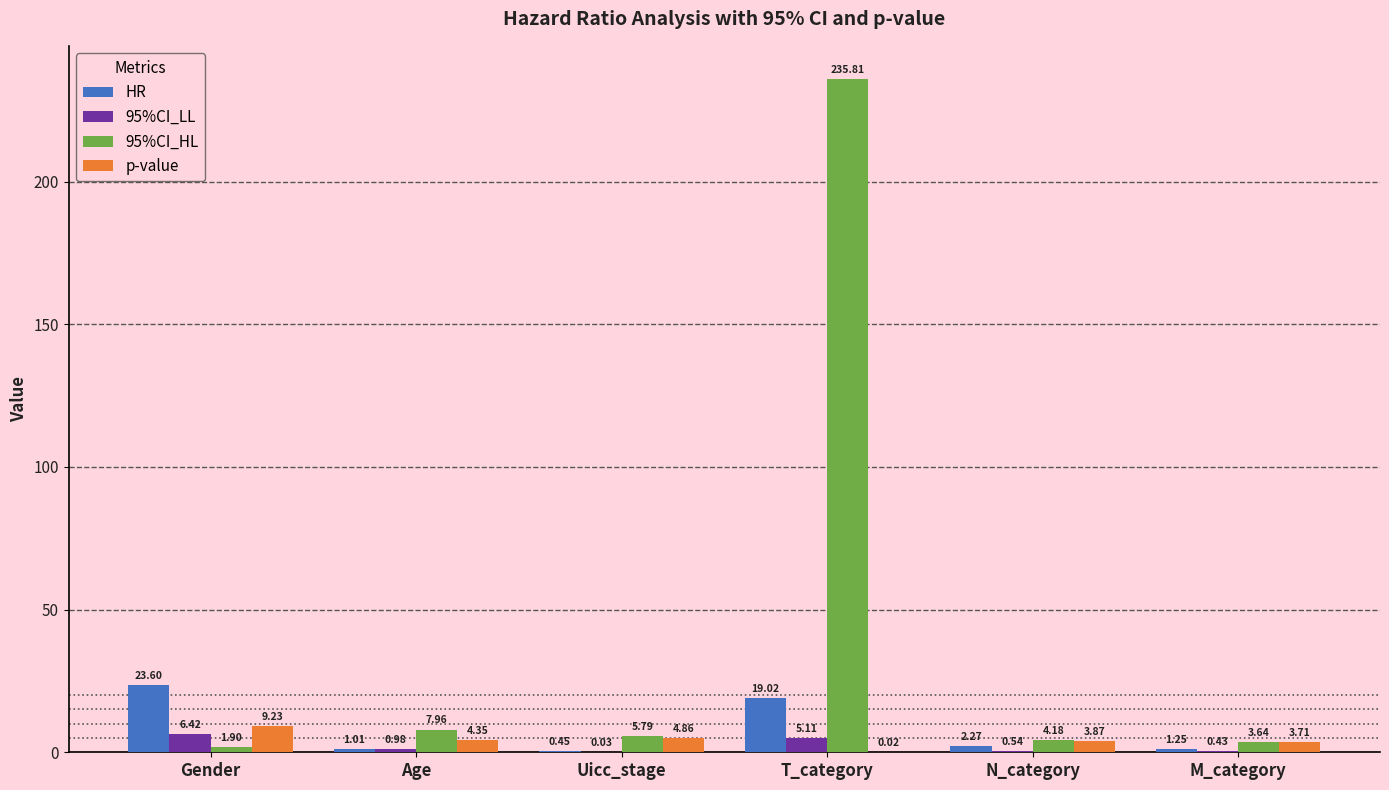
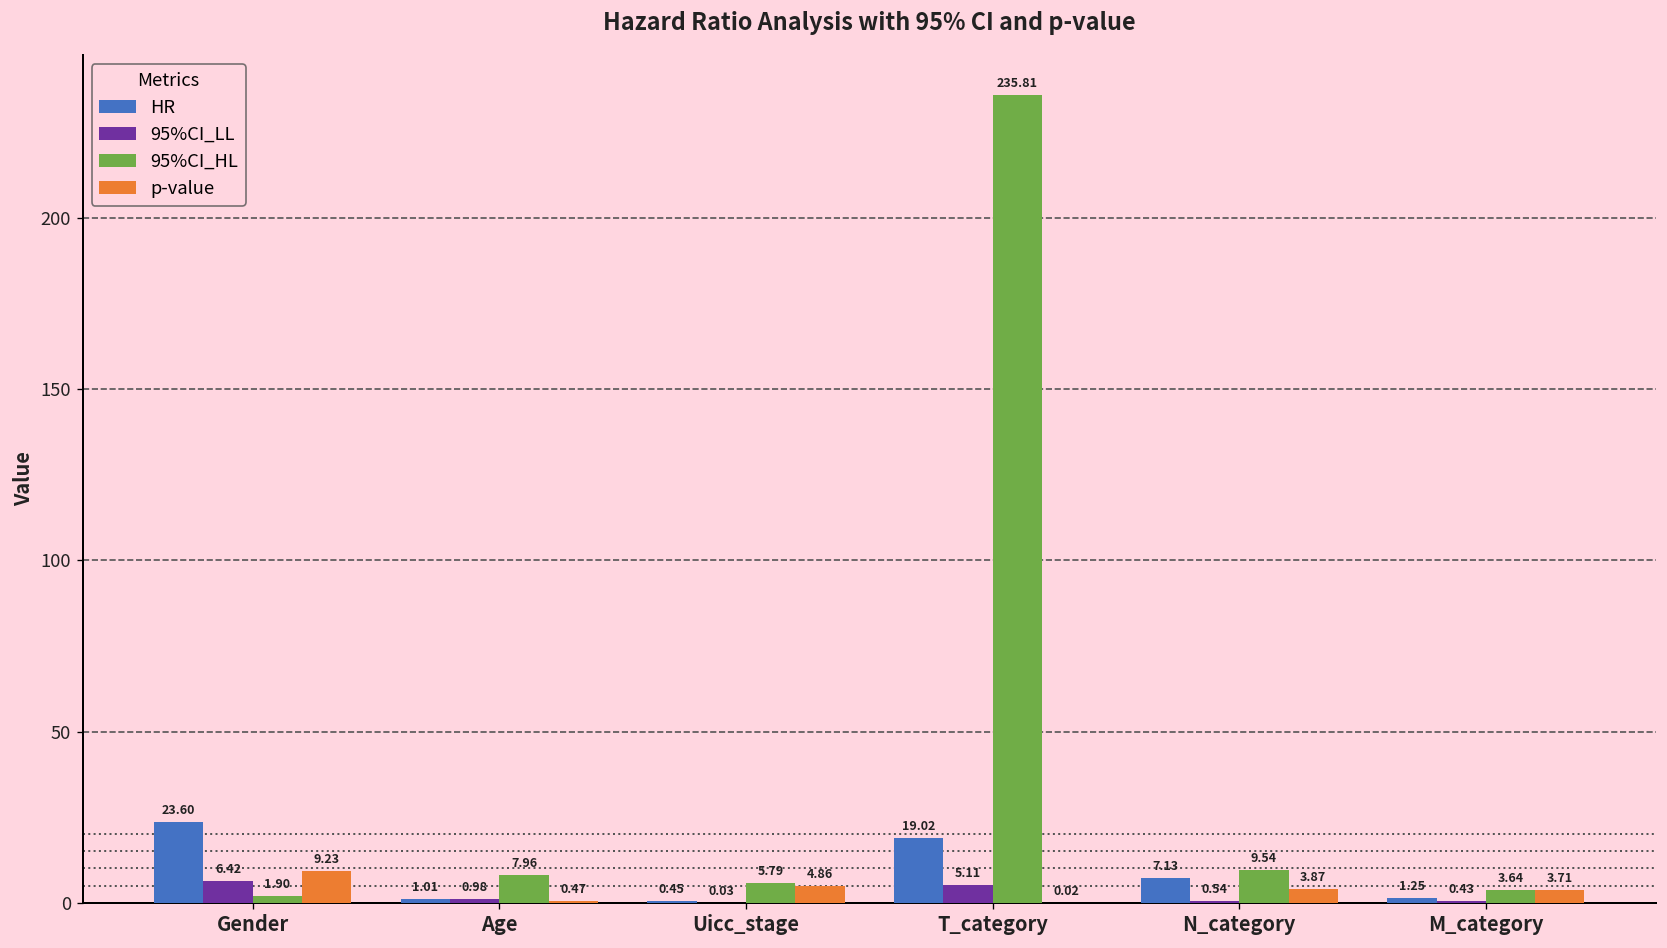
  {
    "HR": {
      "Gender": 23.60,
      "Age": 1.01,
      "Uicc_stage": 0.45,
      "T_category": 19.02,
-     "N_category": 2.27,
+     "N_category": 7.13,
      "M_category": 1.25
    },
    "95%CI_LL": {
      "Gender": 6.42,
      "Age": 0.98,
      "Uicc_stage": 0.03,
      "T_category": 5.11,
      "N_category": 0.54,
      "M_category": 0.43
    },
    "95%CI_HL": {
      "Gender": 1.90,
      "Age": 7.96,
      "Uicc_stage": 5.79,
      "T_category": 235.81,
-     "N_category": 4.18,
+     "N_category": 9.54,
      "M_category": 3.64
    },
    "p-value": {
      "Gender": 9.23,
-     "Age": 4.35,
+     "Age": 0.47,
      "Uicc_stage": 4.86,
      "T_category": 0.02,
      "N_category": 3.87,
      "M_category": 3.71
    }
  }
